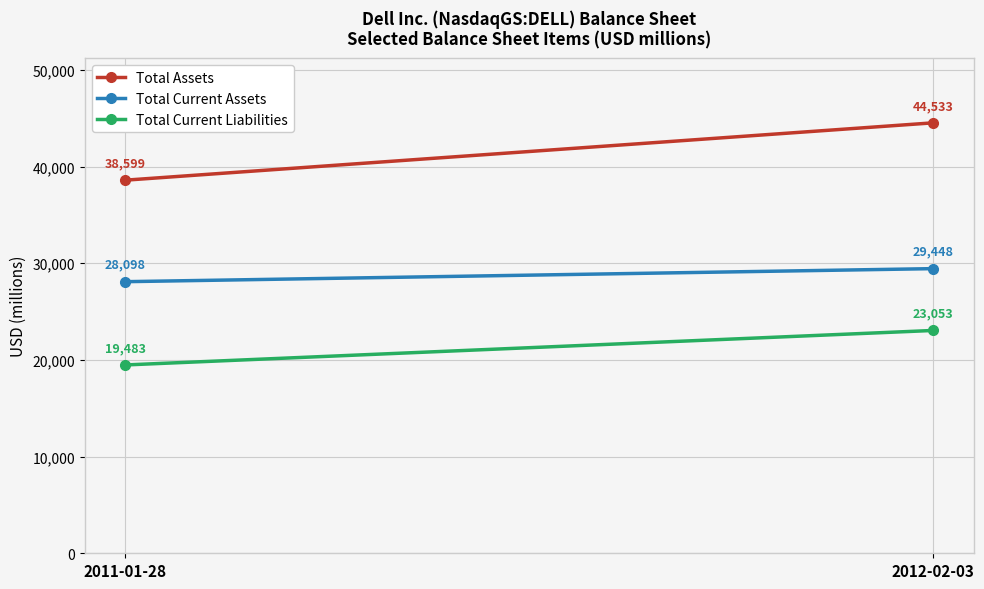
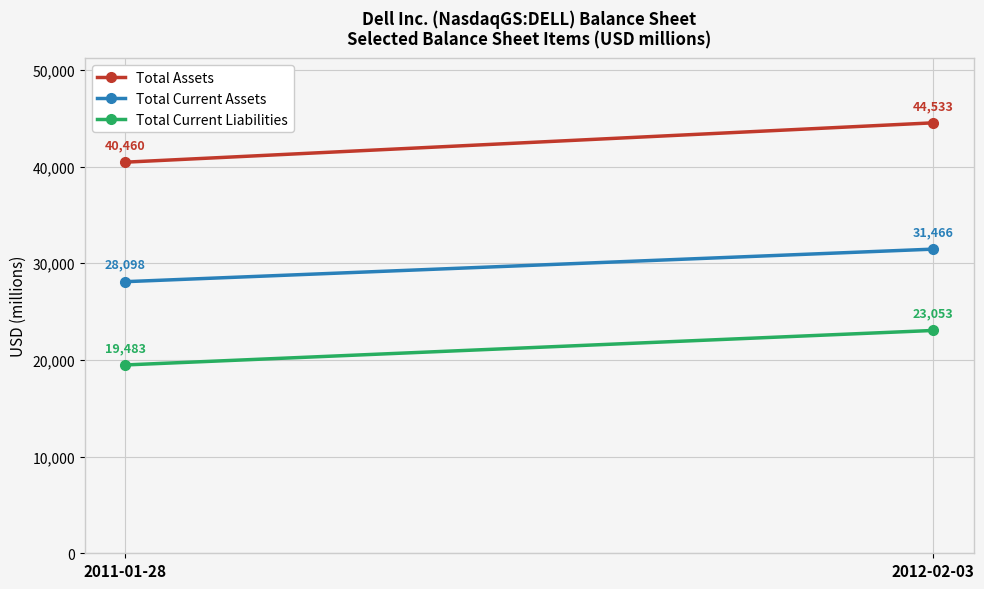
  {
    "Total Assets": {
-     "2011-01-28": "38,599",
+     "2011-01-28": "40,460",
      "2012-02-03": "44,533"
    },
    "Total Current Assets": {
      "2011-01-28": "28,098",
-     "2012-02-03": "29,448"
+     "2012-02-03": "31,466"
    },
    "Total Current Liabilities": {
      "2011-01-28": "19,483",
      "2012-02-03": "23,053"
    }
  }
